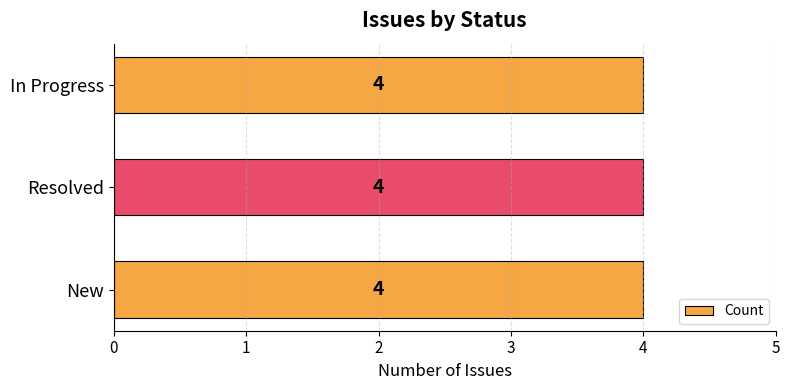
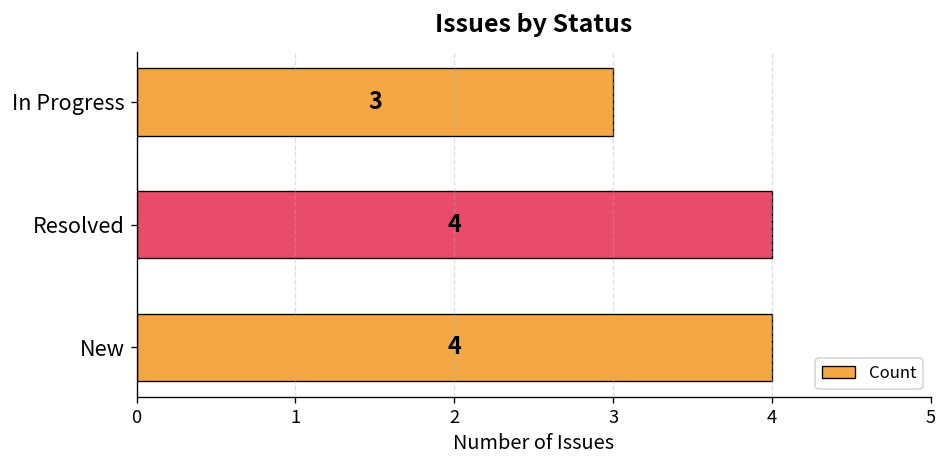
  {
-   "In Progress": 4,
+   "In Progress": 3,
    "Resolved": 4,
    "New": 4
  }
